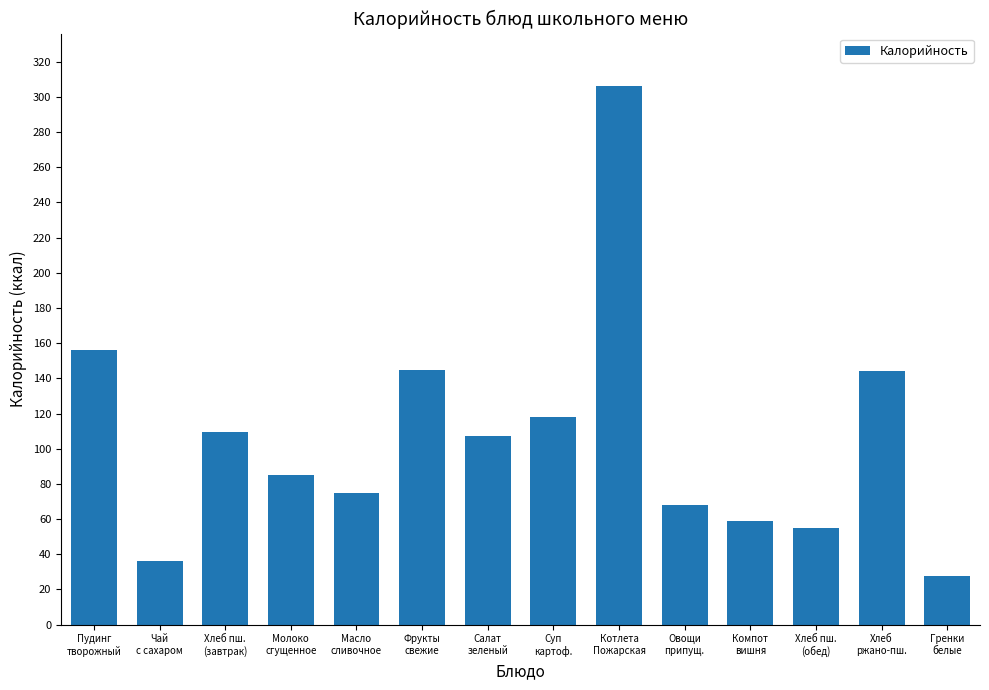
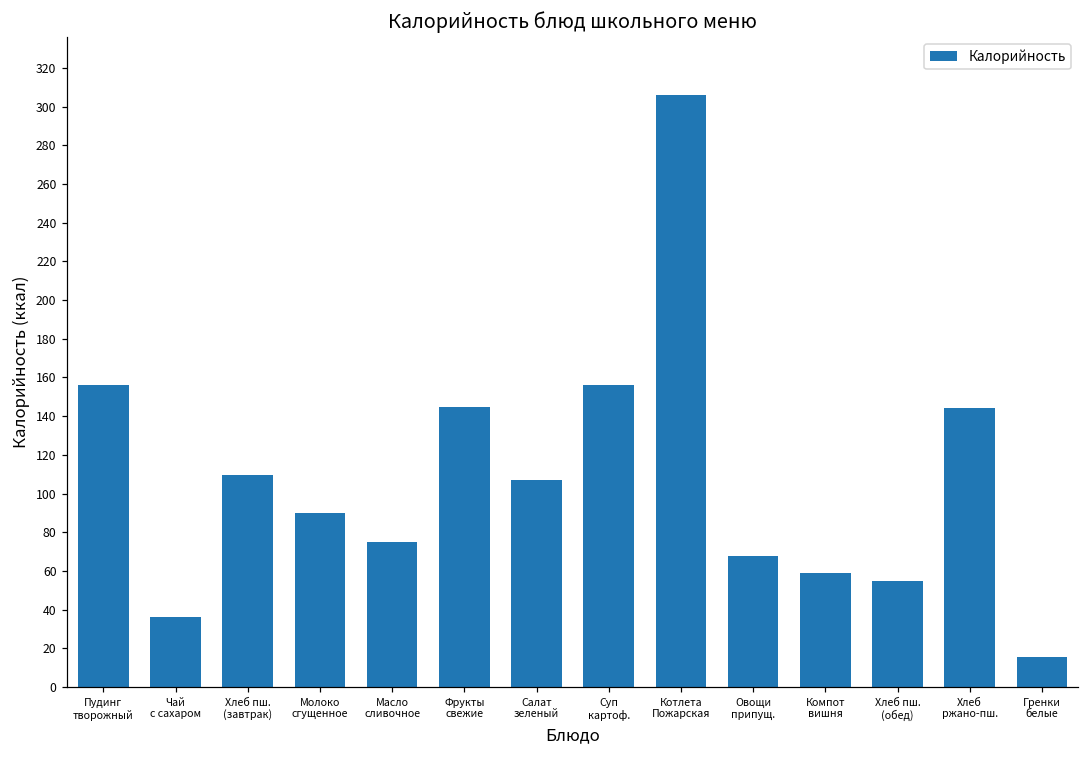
  {
    "Пудинг творожный": 156,
    "Чай с сахаром": 36,
    "Хлеб пш. (завтрак)": 110,
-   "Молоко сгущенное": 85,
+   "Молоко сгущенное": 90,
    "Масло сливочное": 75,
    "Фрукты свежие": 145,
    "Салат зеленый": 107,
-   "Суп картоф.": 118,
+   "Суп картоф.": 156,
    "Котлета Пожарская": 306,
    "Овощи припущ.": 68,
    "Компот вишня": 59,
    "Хлеб пш. (обед)": 55,
    "Хлеб ржано-пш.": 144,
-   "Гренки белые": 27
+   "Гренки белые": 15
  }
